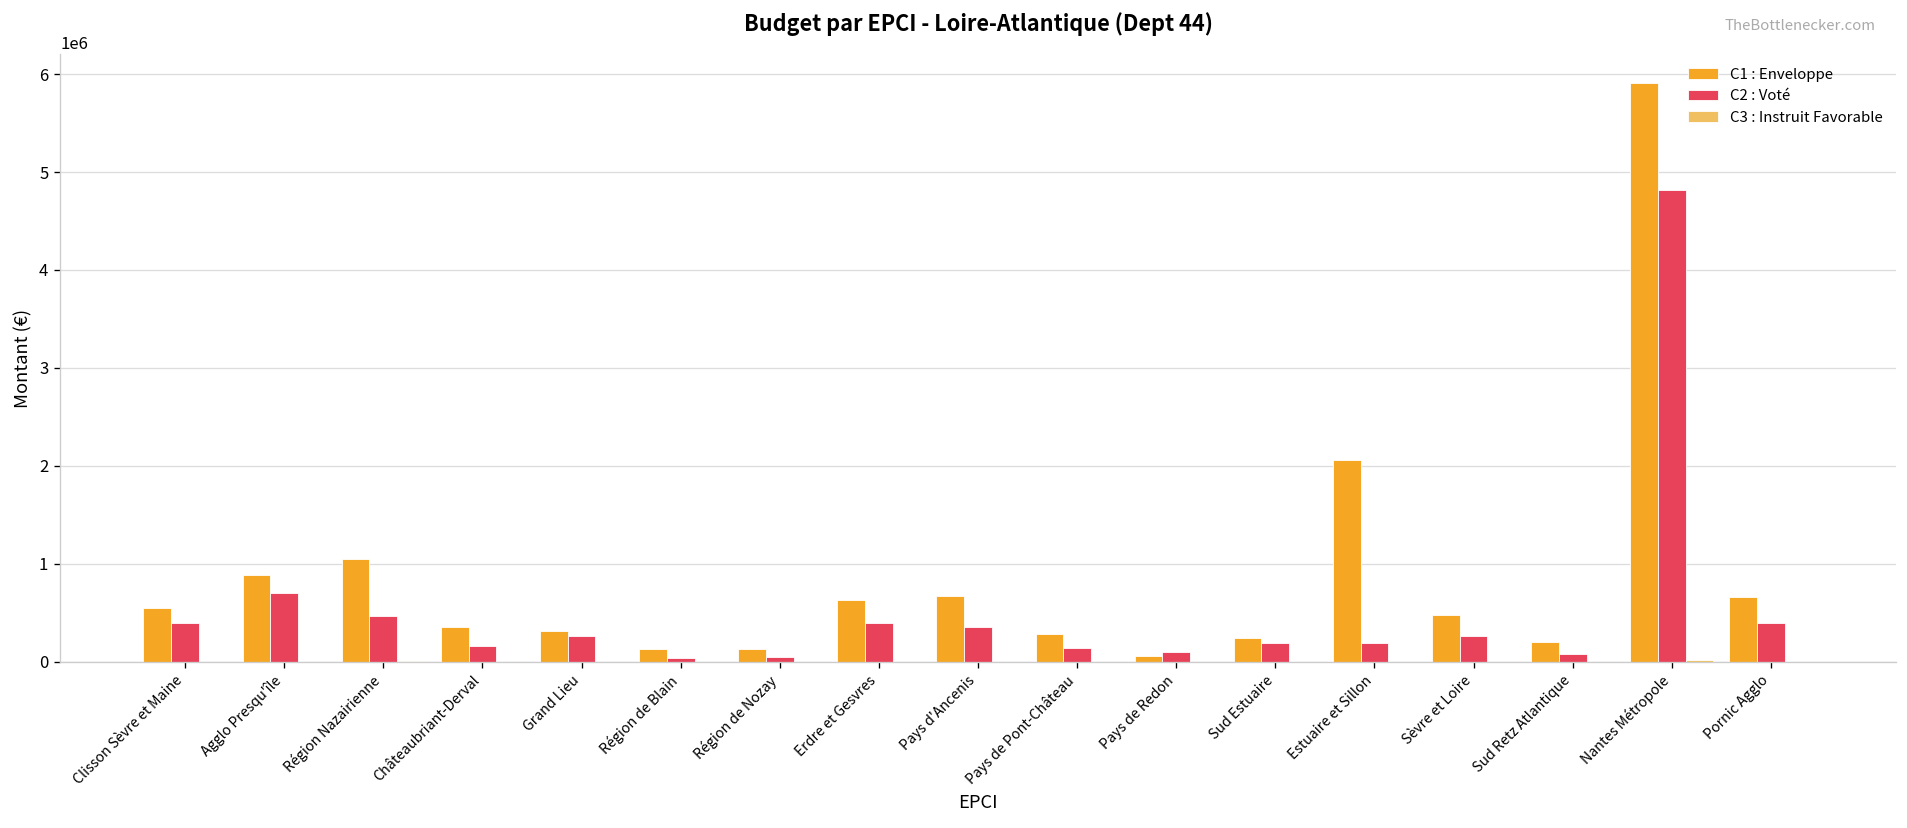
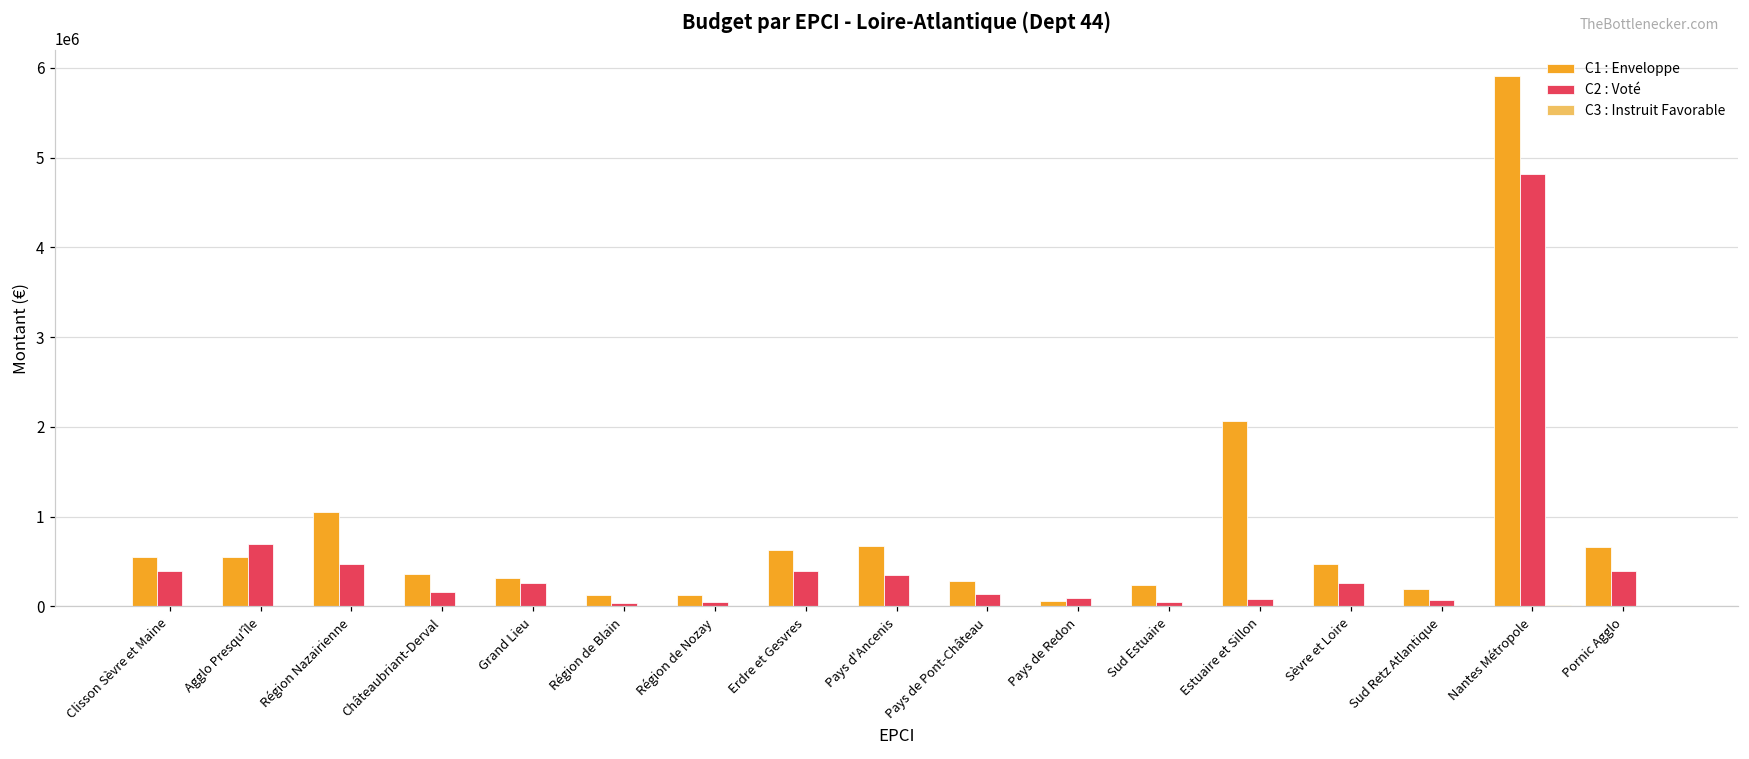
  {
    "C1 : Enveloppe": {
      "Clisson Sèvre et Maine": 600000,
-     "Agglo Presqu'île": 900000,
+     "Agglo Presqu'île": 500000,
      "Région Nazairienne": 1100000,
      "Châteaubriant-Derval": 400000,
      "Grand Lieu": 300000,
      "Région de Blain": 100000,
      "Région de Nozay": 100000,
      "Erdre et Gesvres": 600000,
      "Pays d'Ancenis": 700000,
      "Pays de Pont-Château": 300000,
      "Pays de Redon": 100000,
      "Sud Estuaire": 200000,
      "Estuaire et Sillon": 2100000,
      "Sèvre et Loire": 500000,
      "Sud Retz Atlantique": 200000,
      "Nantes Métropole": 5900000,
      "Pornic Agglo": 700000
    },
    "C2 : Voté": {
      "Clisson Sèvre et Maine": 400000,
      "Agglo Presqu'île": 700000,
      "Région Nazairienne": 500000,
      "Châteaubriant-Derval": 200000,
      "Grand Lieu": 300000,
      "Région de Blain": 0,
      "Région de Nozay": 100000,
      "Erdre et Gesvres": 400000,
      "Pays d'Ancenis": 400000,
      "Pays de Pont-Château": 100000,
      "Pays de Redon": 100000,
-     "Sud Estuaire": 200000,
-     "Estuaire et Sillon": 200000,
+     "Sud Estuaire": 0,
+     "Estuaire et Sillon": 100000,
      "Sèvre et Loire": 300000,
      "Sud Retz Atlantique": 100000,
      "Nantes Métropole": 4800000,
      "Pornic Agglo": 400000
    },
    "C3 : Instruit Favorable": {
      "Clisson Sèvre et Maine": 0,
      "Agglo Presqu'île": 0,
      "Châteaubriant-Derval": 0,
      "Grand Lieu": 0,
      "Région de Blain": 0,
      "Région de Nozay": 0,
      "Erdre et Gesvres": 0,
      "Pays d'Ancenis": 0,
      "Pays de Pont-Château": 0,
      "Pays de Redon": 0,
      "Sud Estuaire": 0,
      "Estuaire et Sillon": 0,
      "Sèvre et Loire": 0,
      "Sud Retz Atlantique": 0,
      "Pornic Agglo": 0
    }
  }
